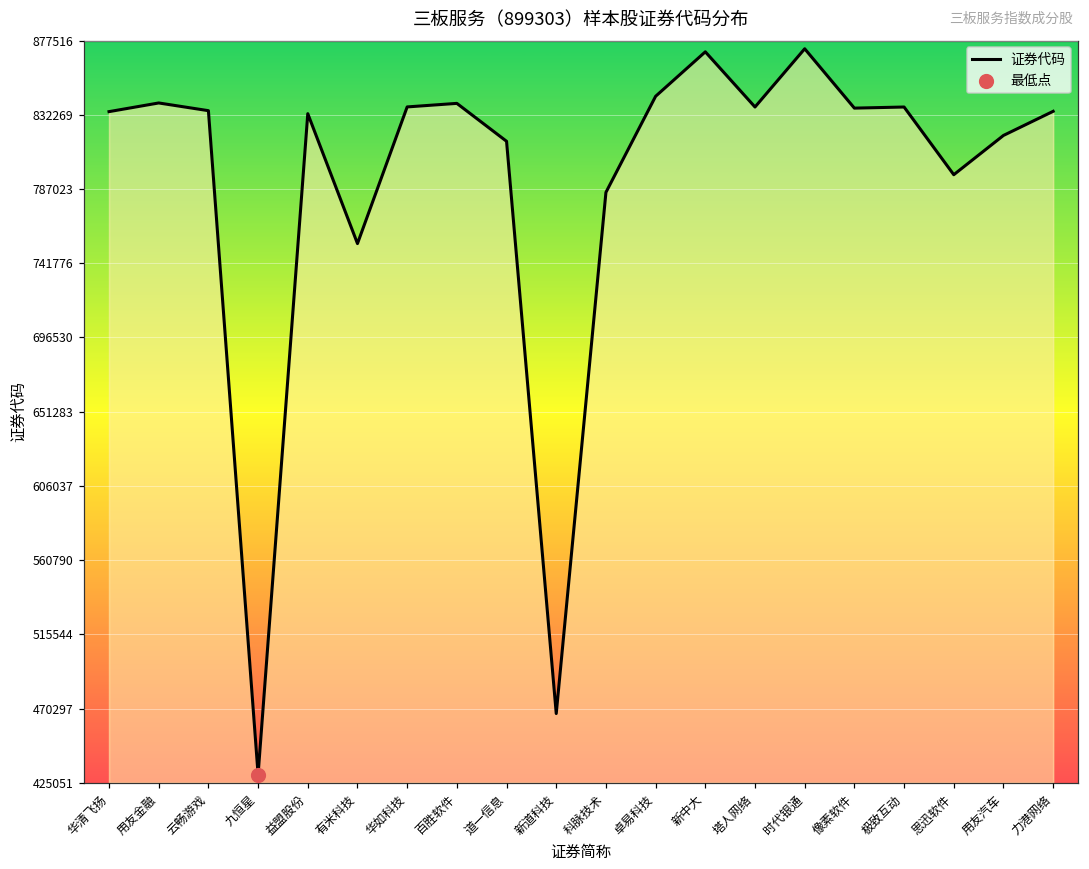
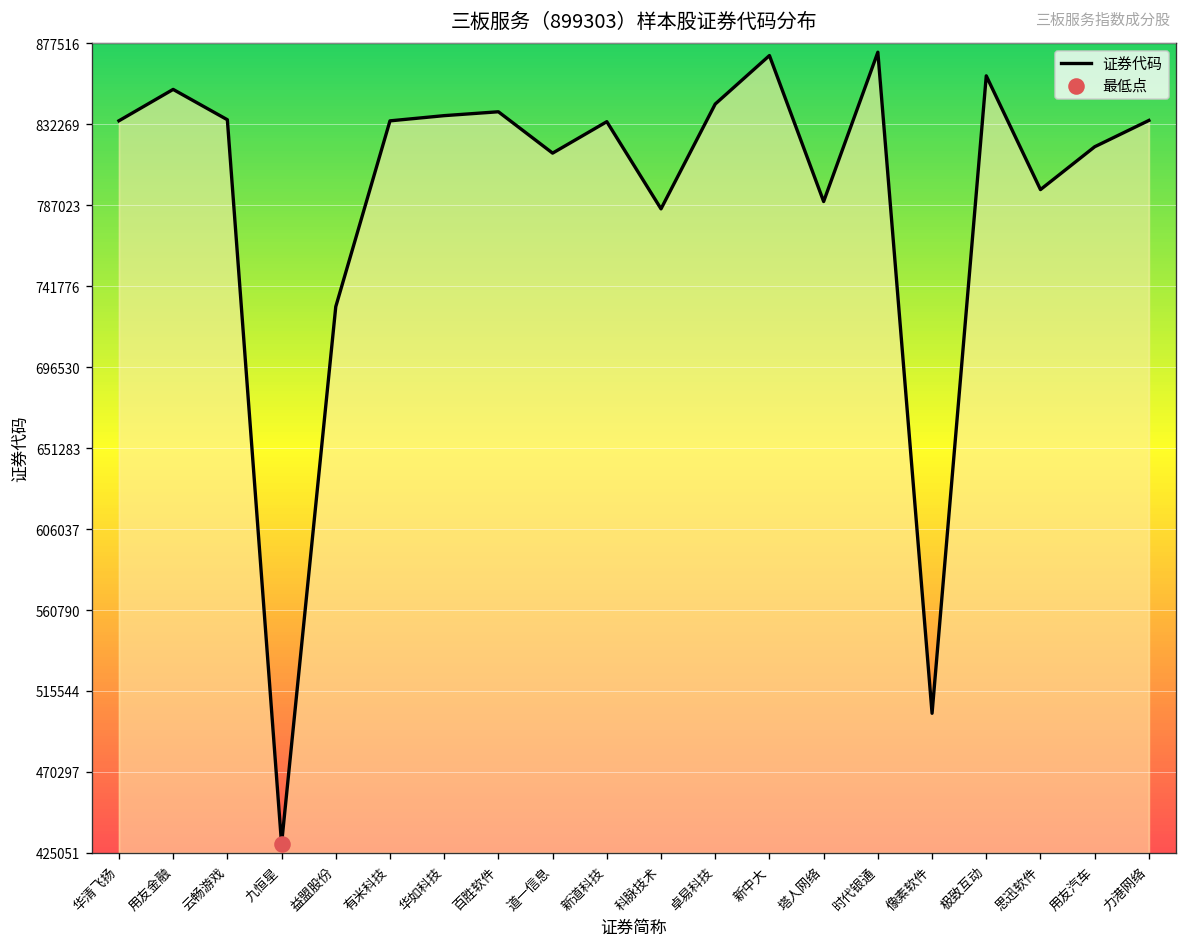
  {
    "证券代码": {
      "华清飞扬": 834000,
-     "用友金融": 839000,
+     "用友金融": 852000,
      "云畅游戏": 835000,
-     "益盟股份": 833000,
-     "有米科技": 754000,
+     "益盟股份": 730000,
+     "有米科技": 834000,
      "华如科技": 837000,
      "百胜软件": 839000,
      "道一信息": 816000,
-     "新道科技": 467000,
+     "新道科技": 834000,
      "科脉技术": 785000,
      "卓易科技": 844000,
      "新中大": 871000,
-     "塔人网络": 837000,
+     "塔人网络": 789000,
      "时代银通": 873000,
-     "像素软件": 836000,
-     "极致互动": 837000,
+     "像素软件": 503000,
+     "极致互动": 859000,
      "思迅软件": 796000,
      "用友汽车": 820000,
      "力港网络": 834000
    }
  }
